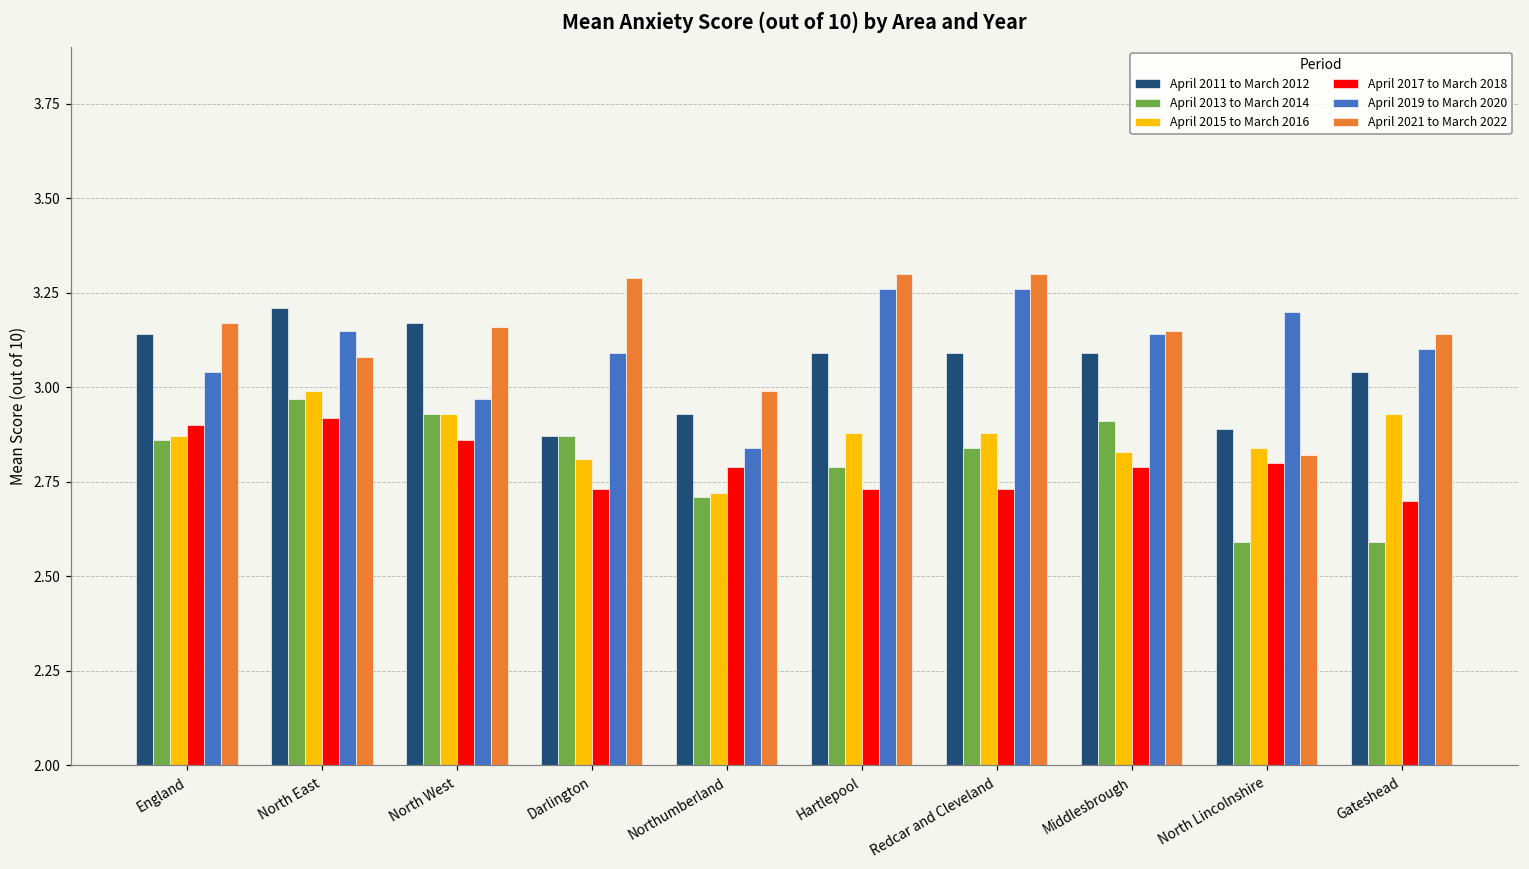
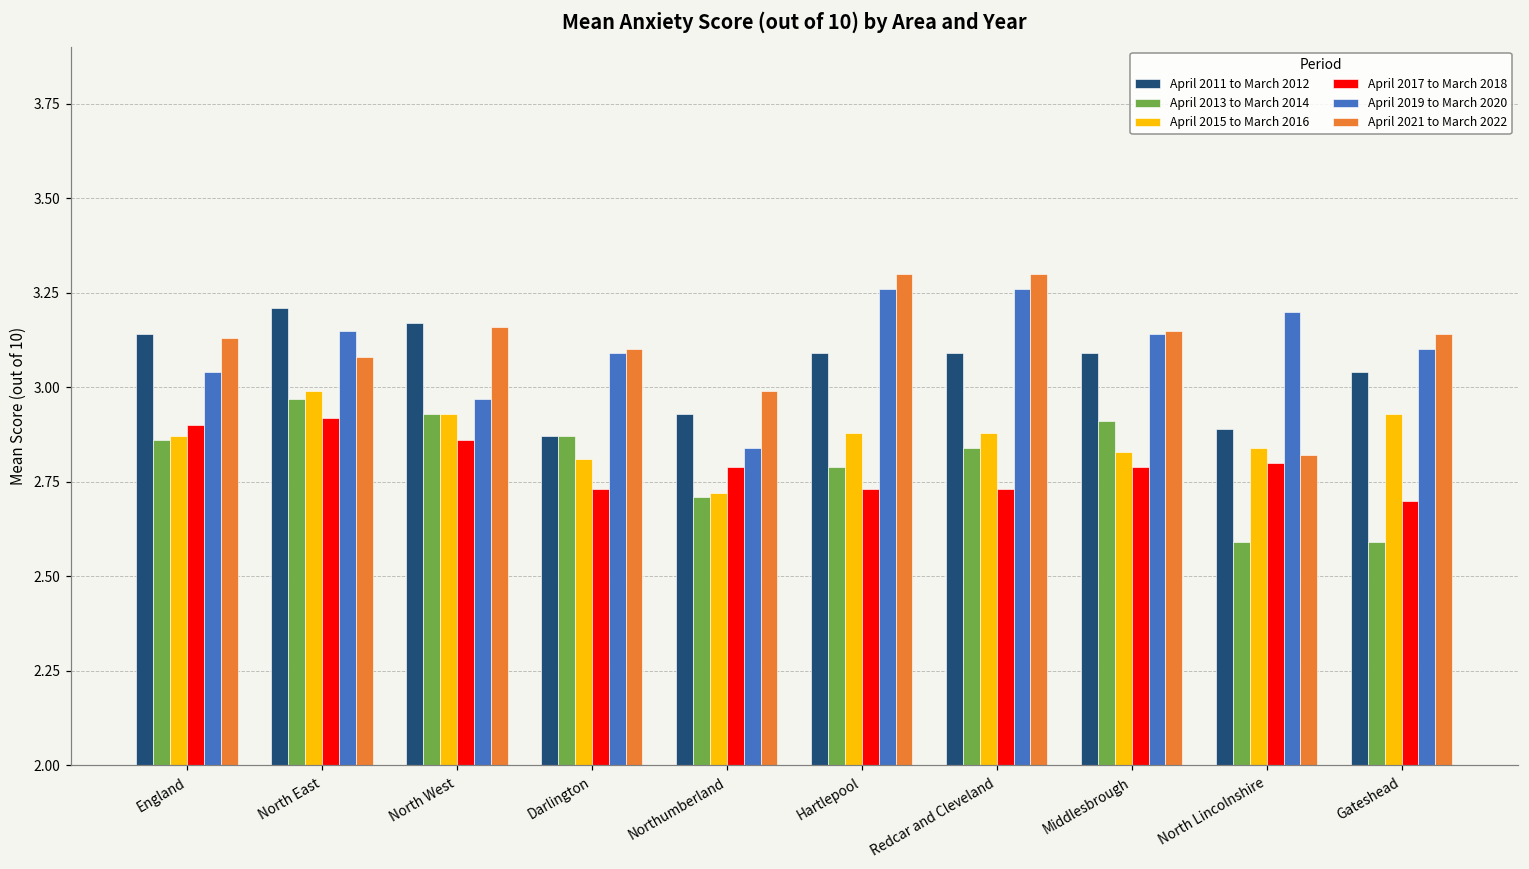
  {
    "April 2011 to March 2012": {
      "England": 3.14,
      "North East": 3.21,
      "North West": 3.17,
      "Darlington": 2.87,
      "Northumberland": 2.93,
      "Hartlepool": 3.09,
      "Redcar and Cleveland": 3.09,
      "Middlesbrough": 3.09,
      "North Lincolnshire": 2.89,
      "Gateshead": 3.04
    },
    "April 2013 to March 2014": {
      "England": 2.86,
      "North East": 2.97,
      "North West": 2.93,
      "Darlington": 2.87,
      "Northumberland": 2.71,
      "Hartlepool": 2.79,
      "Redcar and Cleveland": 2.84,
      "Middlesbrough": 2.91,
      "North Lincolnshire": 2.59,
      "Gateshead": 2.59
    },
    "April 2015 to March 2016": {
      "England": 2.87,
      "North East": 2.99,
      "North West": 2.93,
      "Darlington": 2.81,
      "Northumberland": 2.72,
      "Hartlepool": 2.88,
      "Redcar and Cleveland": 2.88,
      "Middlesbrough": 2.83,
      "North Lincolnshire": 2.84,
      "Gateshead": 2.93
    },
    "April 2017 to March 2018": {
      "England": 2.90,
      "North East": 2.92,
      "North West": 2.86,
      "Darlington": 2.73,
      "Northumberland": 2.79,
      "Hartlepool": 2.73,
      "Redcar and Cleveland": 2.73,
      "Middlesbrough": 2.79,
      "North Lincolnshire": 2.80,
      "Gateshead": 2.70
    },
    "April 2019 to March 2020": {
      "England": 3.04,
      "North East": 3.15,
      "North West": 2.97,
      "Darlington": 3.09,
      "Northumberland": 2.84,
      "Hartlepool": 3.26,
      "Redcar and Cleveland": 3.26,
      "Middlesbrough": 3.14,
      "North Lincolnshire": 3.20,
      "Gateshead": 3.10
    },
    "April 2021 to March 2022": {
-     "England": 3.17,
+     "England": 3.13,
      "North East": 3.08,
      "North West": 3.16,
-     "Darlington": 3.29,
+     "Darlington": 3.10,
      "Northumberland": 2.99,
      "Hartlepool": 3.30,
      "Redcar and Cleveland": 3.30,
      "Middlesbrough": 3.15,
      "North Lincolnshire": 2.82,
      "Gateshead": 3.14
    }
  }
